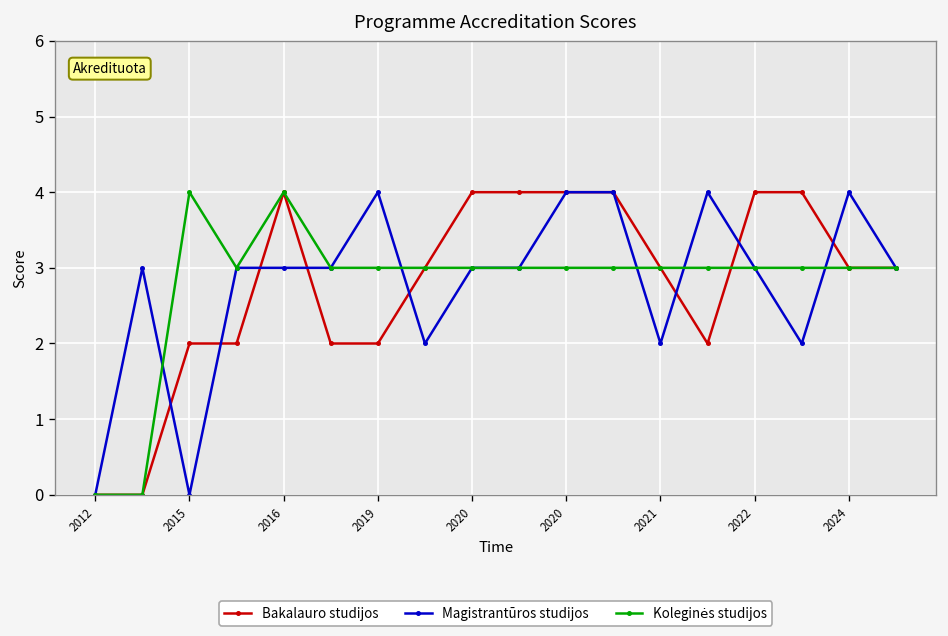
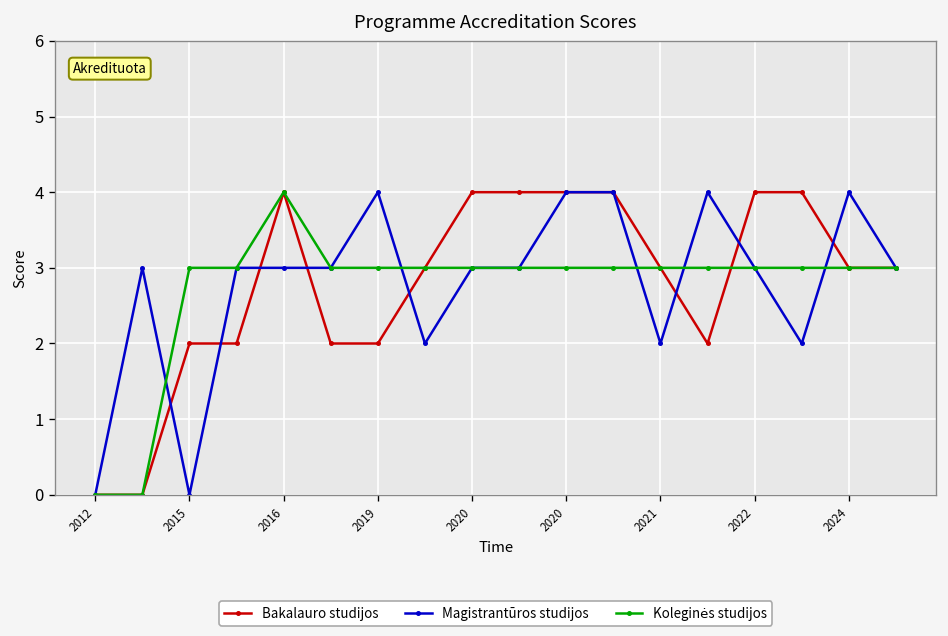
  {
    "Bakalauro studijos": {
      "2015": 2
    },
    "Magistrantūros studijos": {
      "2015": 0
    },
    "Koleginės studijos": {
-     "2015": 4
+     "2015": 3
    }
  }
